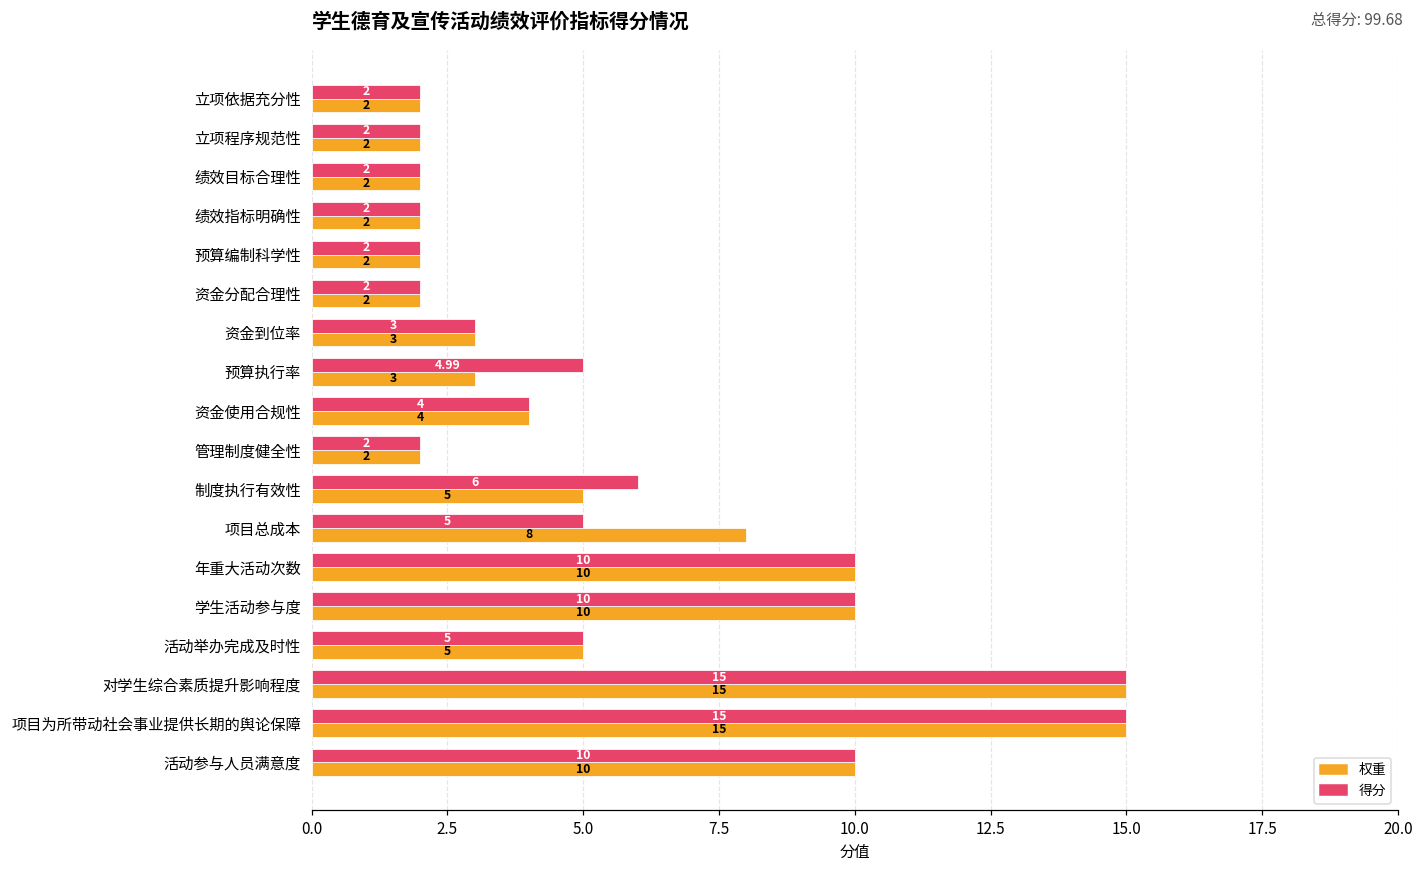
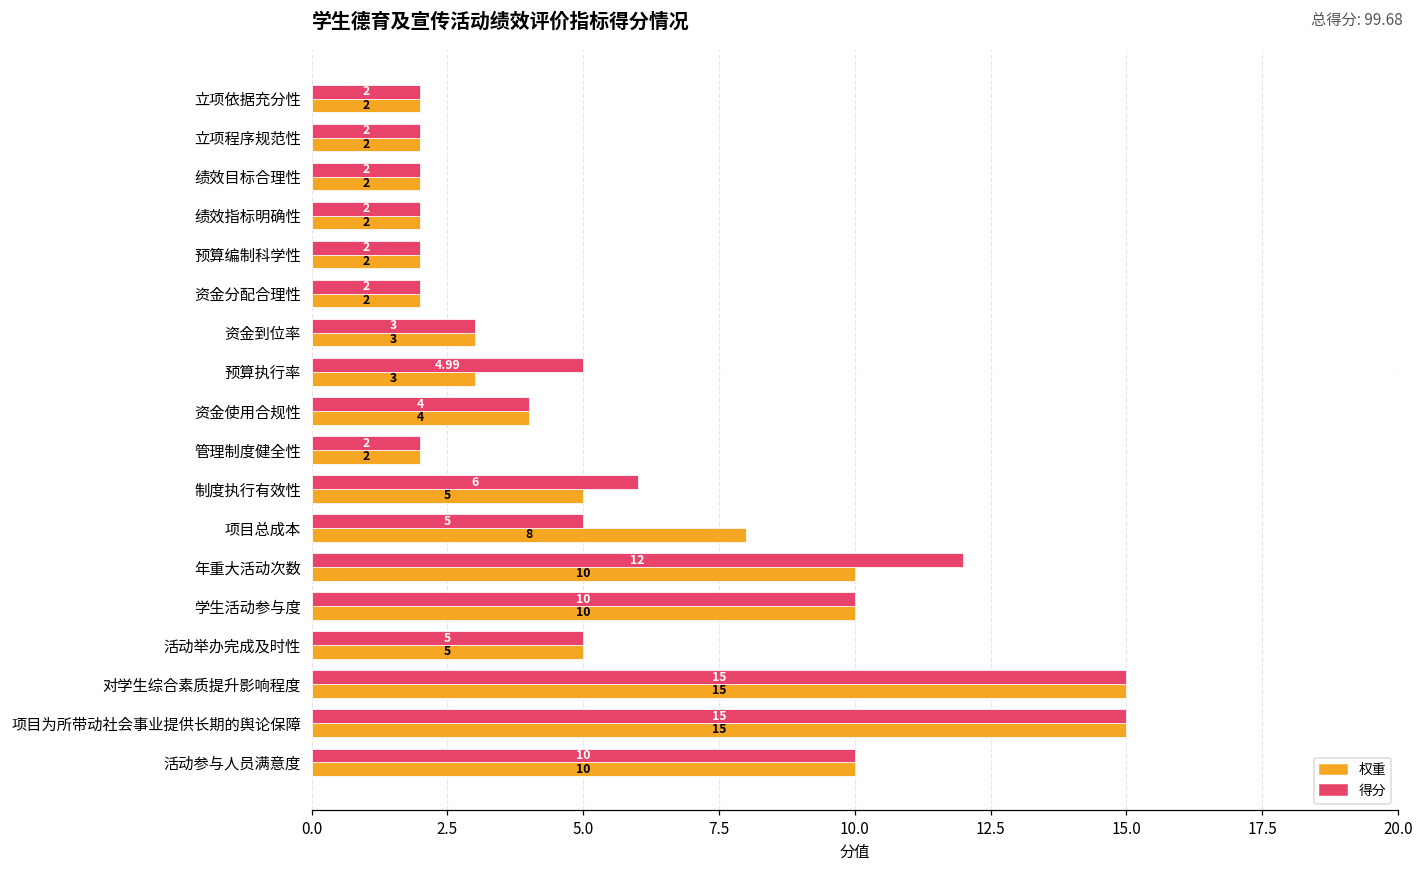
  {
    "权重": {
      "立项依据充分性": 2,
      "立项程序规范性": 2,
      "绩效目标合理性": 2,
      "绩效指标明确性": 2,
      "预算编制科学性": 2,
      "资金分配合理性": 2,
      "资金到位率": 3,
      "预算执行率": 3,
      "资金使用合规性": 4,
      "管理制度健全性": 2,
      "制度执行有效性": 5,
      "项目总成本": 8,
      "年重大活动次数": 10,
      "学生活动参与度": 10,
      "活动举办完成及时性": 5,
      "对学生综合素质提升影响程度": 15,
      "项目为所带动社会事业提供长期的舆论保障": 15,
      "活动参与人员满意度": 10
    },
    "得分": {
      "立项依据充分性": 2,
      "立项程序规范性": 2,
      "绩效目标合理性": 2,
      "绩效指标明确性": 2,
      "预算编制科学性": 2,
      "资金分配合理性": 2,
      "资金到位率": 3,
      "预算执行率": 4.99,
      "资金使用合规性": 4,
      "管理制度健全性": 2,
      "制度执行有效性": 6,
      "项目总成本": 5,
-     "年重大活动次数": 10,
+     "年重大活动次数": 12,
      "学生活动参与度": 10,
      "活动举办完成及时性": 5,
      "对学生综合素质提升影响程度": 15,
      "项目为所带动社会事业提供长期的舆论保障": 15,
      "活动参与人员满意度": 10
    }
  }
